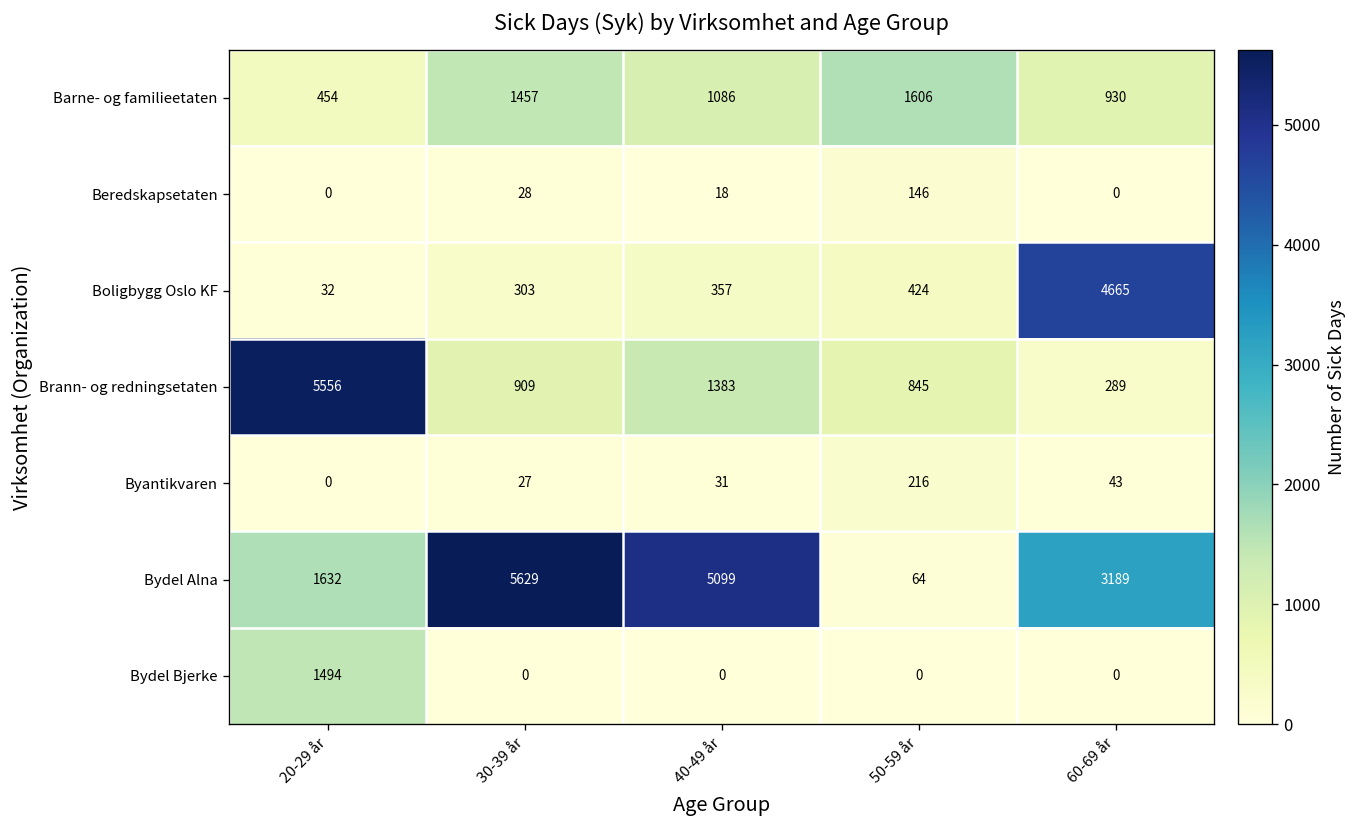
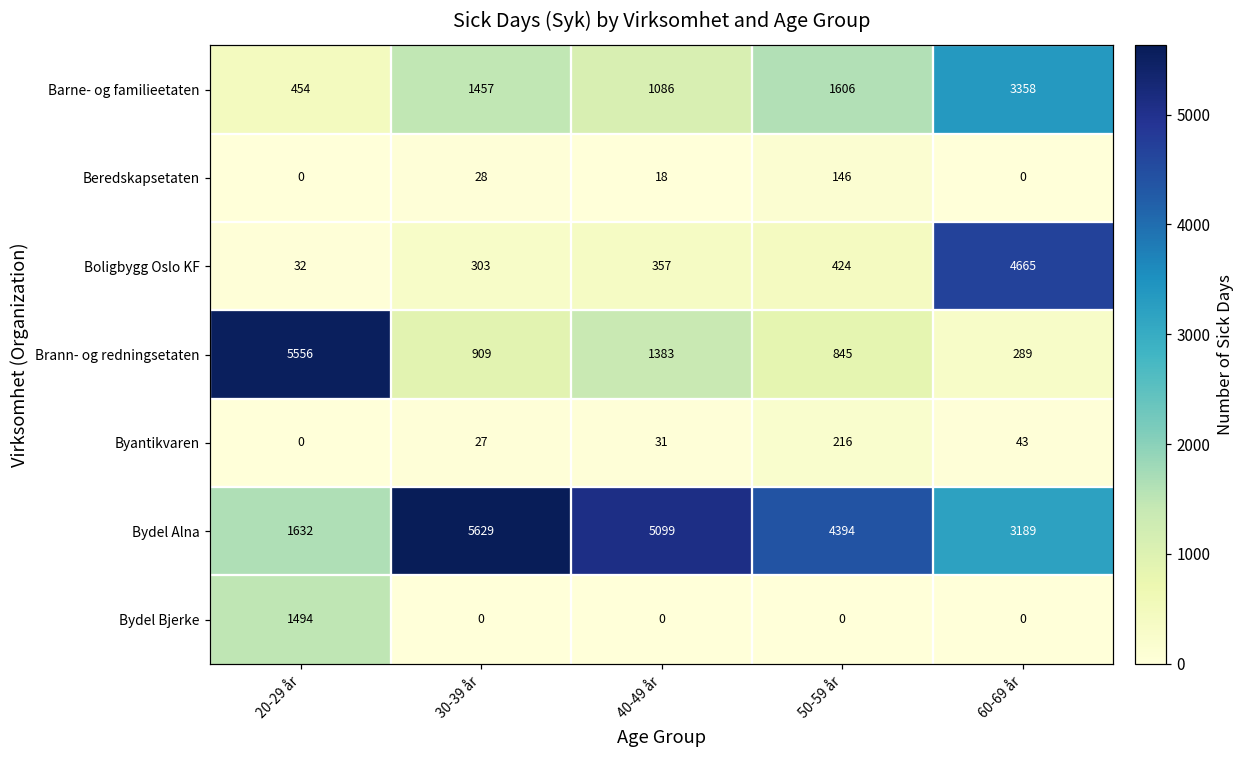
  {
    "Barne- og familieetaten": {
      "20-29 år": 454,
      "30-39 år": 1457,
      "40-49 år": 1086,
      "50-59 år": 1606,
-     "60-69 år": 930
+     "60-69 år": 3358
    },
    "Beredskapsetaten": {
      "20-29 år": 0,
      "30-39 år": 28,
      "40-49 år": 18,
      "50-59 år": 146,
      "60-69 år": 0
    },
    "Boligbygg Oslo KF": {
      "20-29 år": 32,
      "30-39 år": 303,
      "40-49 år": 357,
      "50-59 år": 424,
      "60-69 år": 4665
    },
    "Brann- og redningsetaten": {
      "20-29 år": 5556,
      "30-39 år": 909,
      "40-49 år": 1383,
      "50-59 år": 845,
      "60-69 år": 289
    },
    "Byantikvaren": {
      "20-29 år": 0,
      "30-39 år": 27,
      "40-49 år": 31,
      "50-59 år": 216,
      "60-69 år": 43
    },
    "Bydel Alna": {
      "20-29 år": 1632,
      "30-39 år": 5629,
      "40-49 år": 5099,
-     "50-59 år": 64,
+     "50-59 år": 4394,
      "60-69 år": 3189
    },
    "Bydel Bjerke": {
      "20-29 år": 1494,
      "30-39 år": 0,
      "40-49 år": 0,
      "50-59 år": 0,
      "60-69 år": 0
    }
  }
